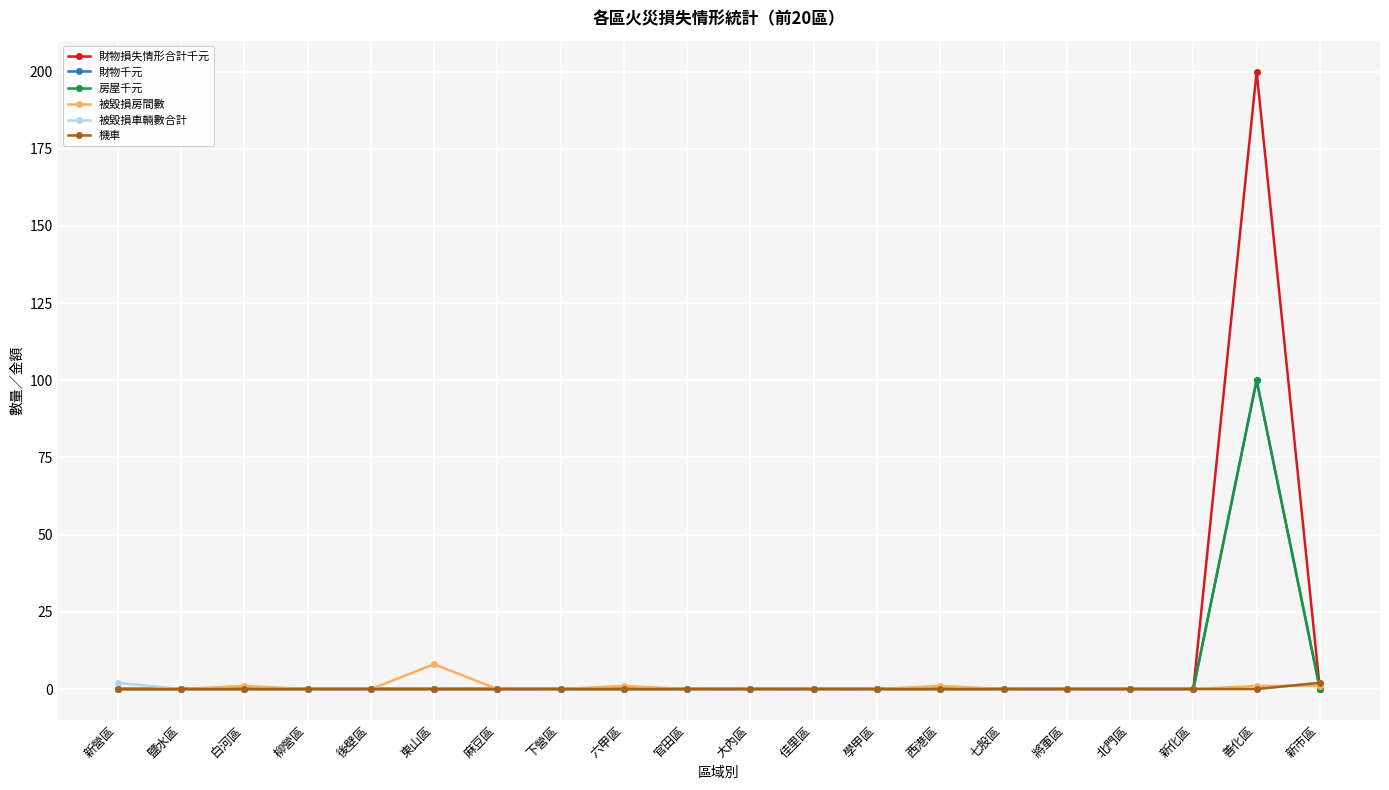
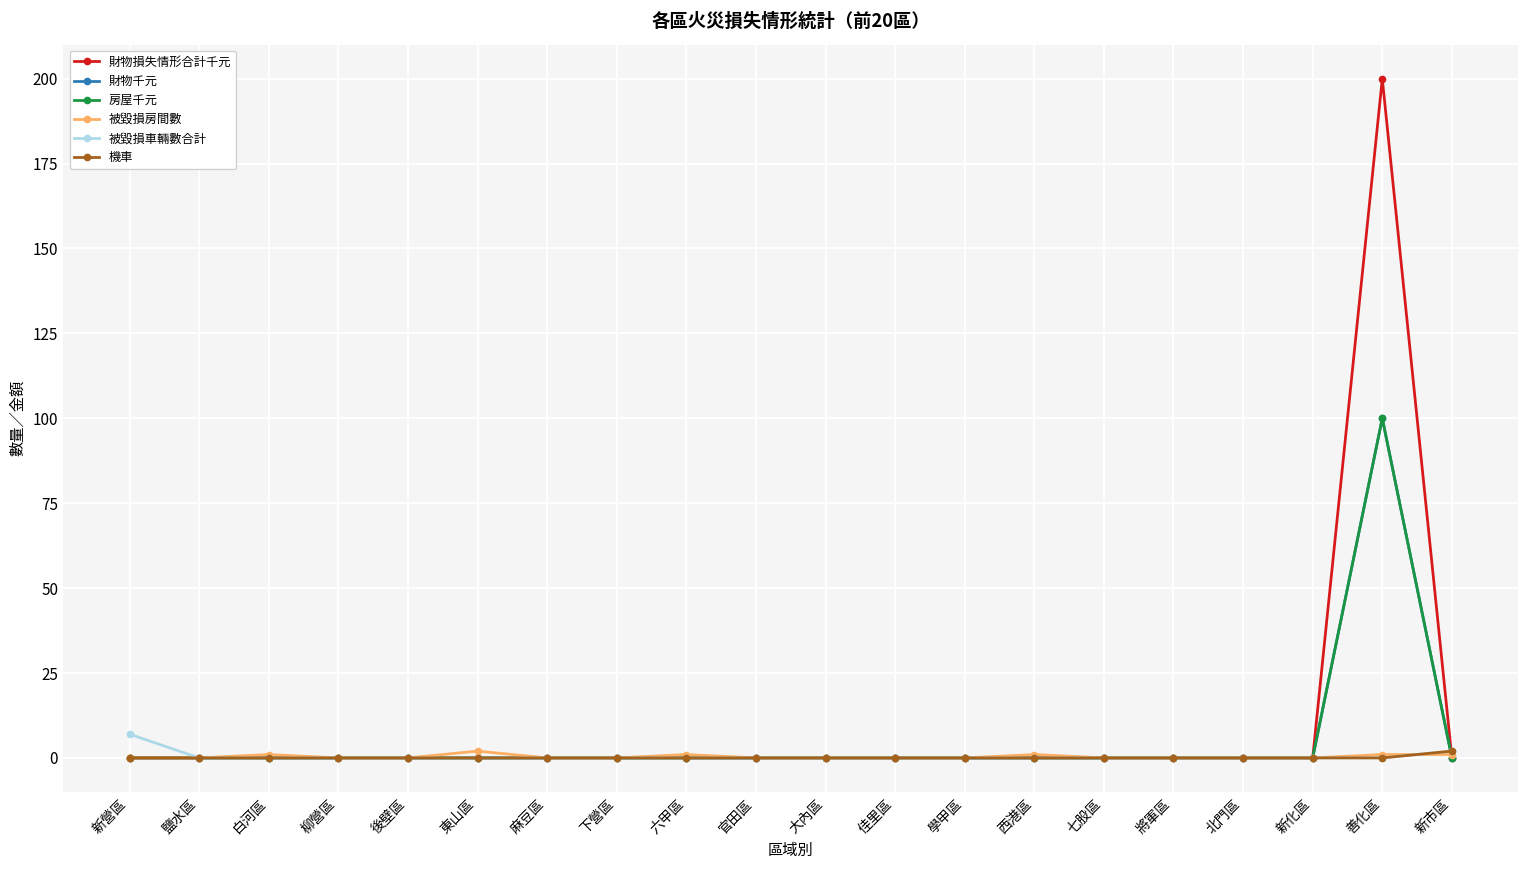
  {
    "財物損失情形合計千元": {
      "善化區": 200
    },
    "房屋千元": {
      "善化區": 100
    },
    "被毀損房間數": {
      "白河區": 1,
-     "東山區": 8,
+     "東山區": 2,
      "六甲區": 1,
      "西港區": 1,
      "善化區": 1,
      "新市區": 1
    },
    "被毀損車輛數合計": {
-     "新營區": 2
+     "新營區": 7
    }
  }
